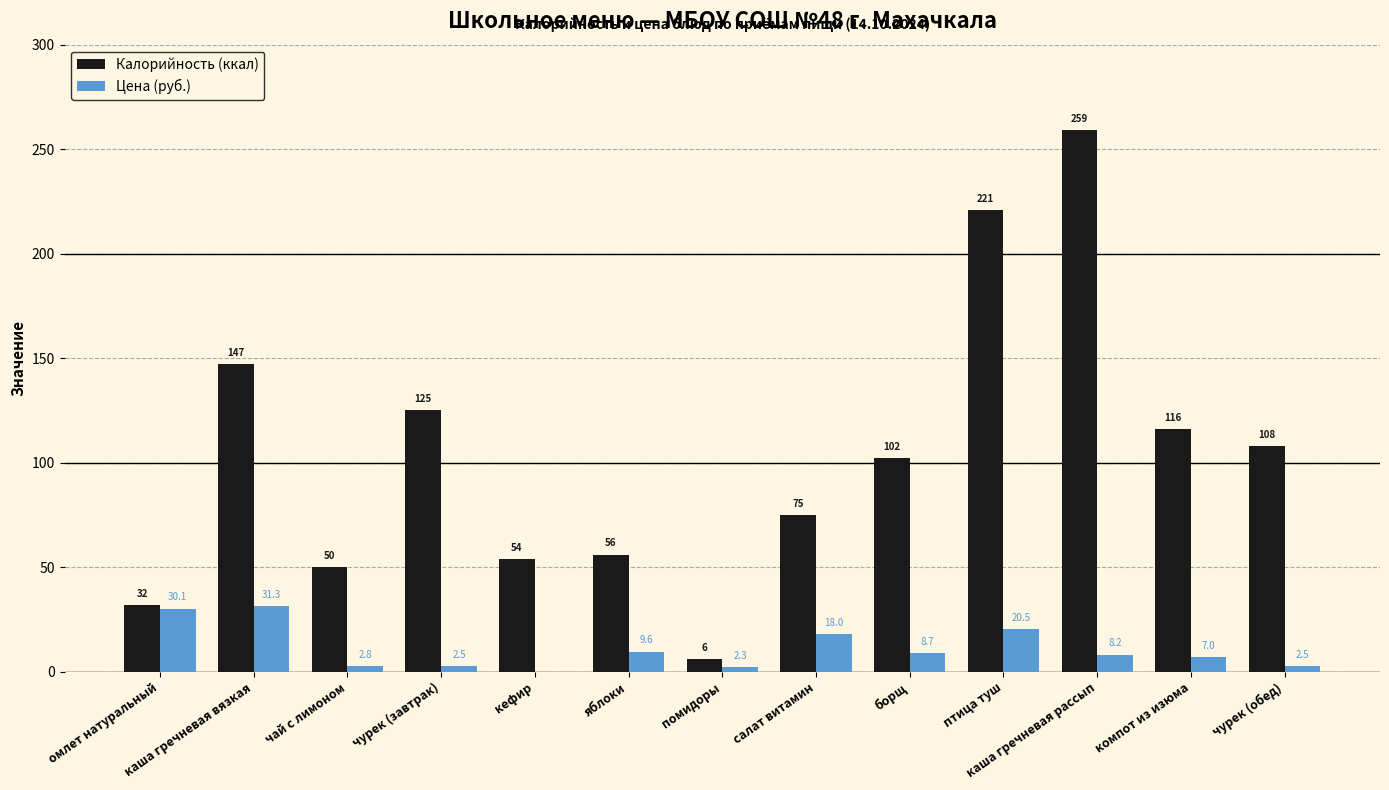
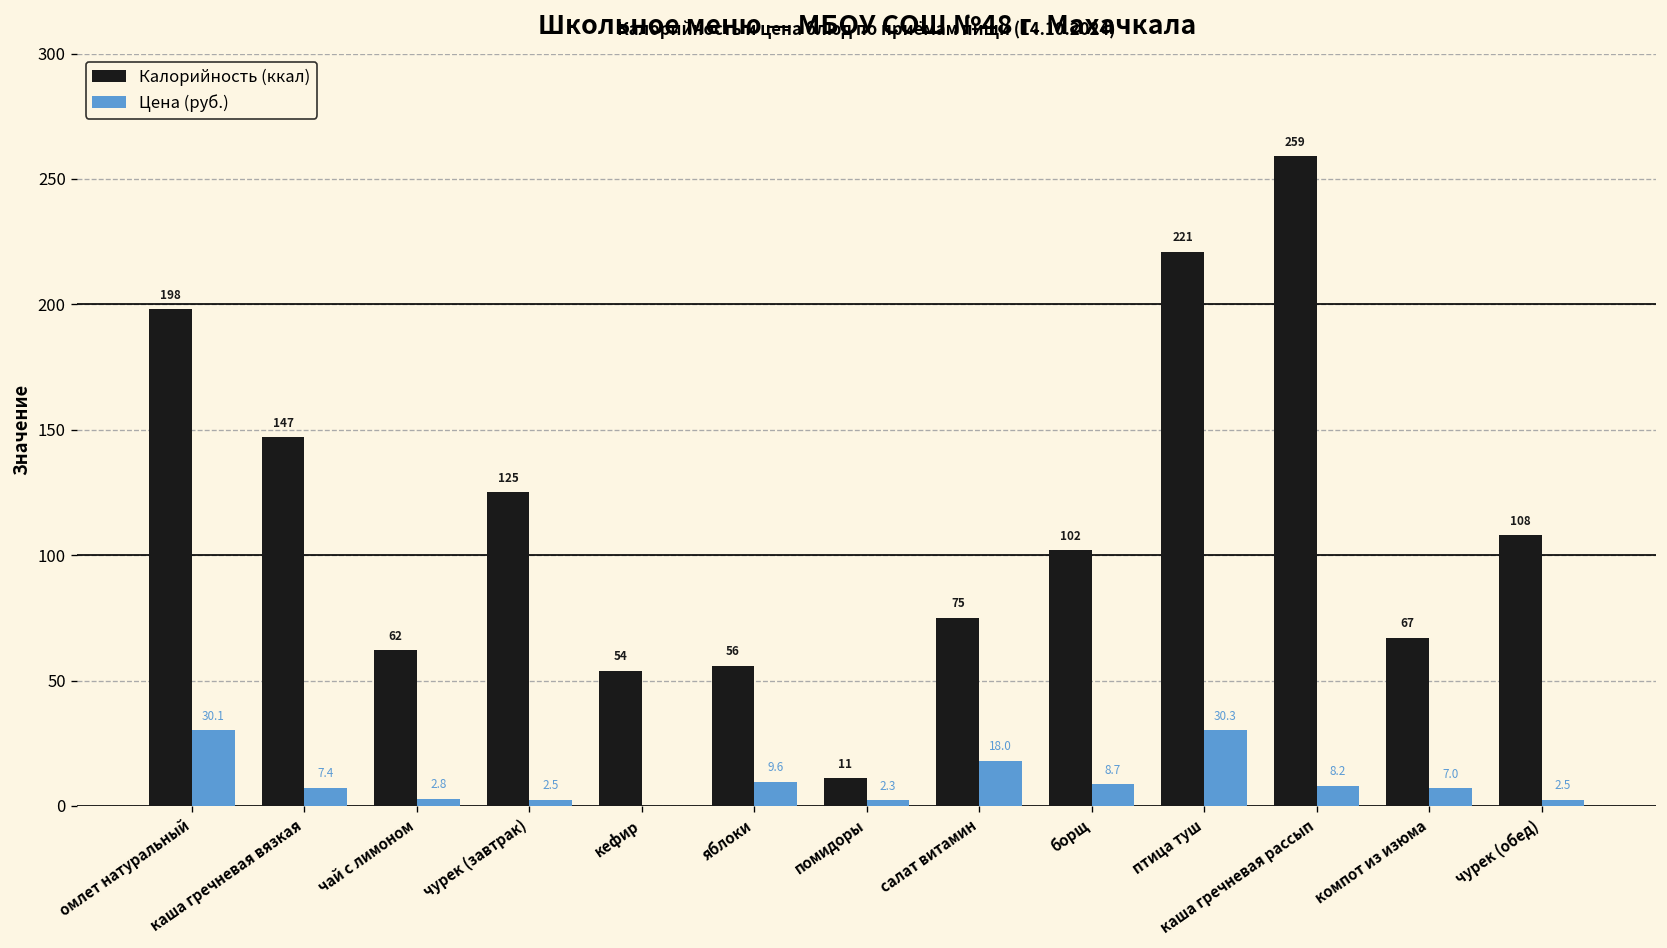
  {
    "Калорийность (ккал)": {
-     "омлет натуральный": 32,
+     "омлет натуральный": 198,
      "каша гречневая вязкая": 147,
-     "чай с лимоном": 50,
+     "чай с лимоном": 62,
      "чурек (завтрак)": 125,
      "кефир": 54,
      "яблоки": 56,
-     "помидоры": 6,
+     "помидоры": 11,
      "салат витамин": 75,
      "борщ": 102,
      "птица туш": 221,
      "каша гречневая рассып": 259,
-     "компот из изюма": 116,
+     "компот из изюма": 67,
      "чурек (обед)": 108
    },
    "Цена (руб.)": {
      "омлет натуральный": 30.1,
-     "каша гречневая вязкая": 31.3,
+     "каша гречневая вязкая": 7.4,
      "чай с лимоном": 2.8,
      "чурек (завтрак)": 2.5,
      "яблоки": 9.6,
      "помидоры": 2.3,
      "салат витамин": 18.0,
      "борщ": 8.7,
-     "птица туш": 20.5,
+     "птица туш": 30.3,
      "каша гречневая рассып": 8.2,
      "компот из изюма": 7.0,
      "чурек (обед)": 2.5
    }
  }
